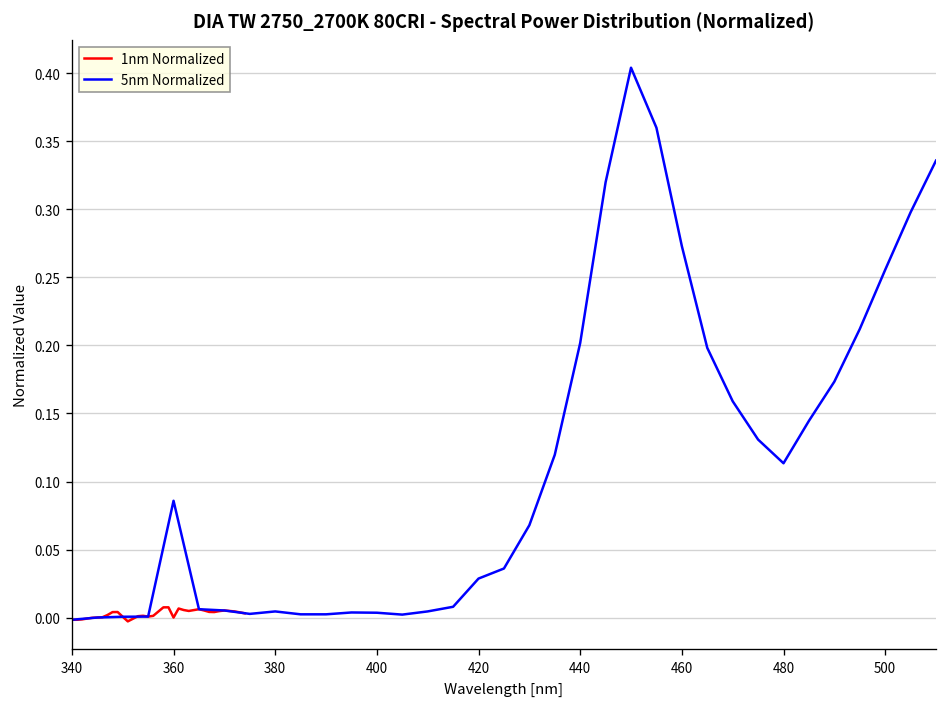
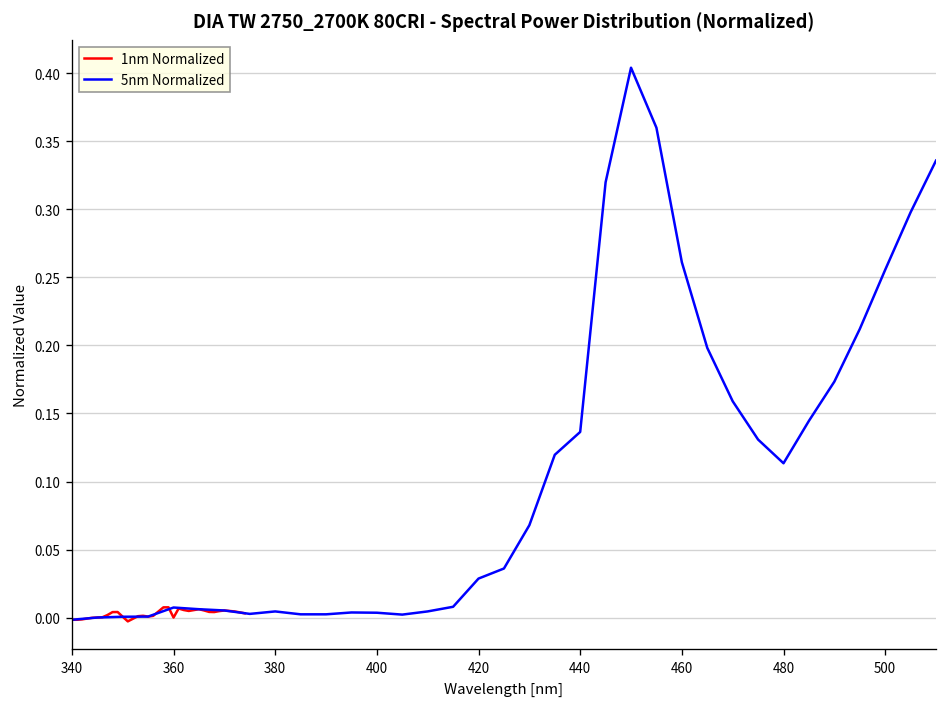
  {
    "1nm Normalized": {
      "360": 0.000
    },
    "5nm Normalized": {
-     "360": 0.086,
+     "360": 0.007,
      "380": 0.005,
      "400": 0.004,
      "420": 0.029,
-     "440": 0.202,
-     "460": 0.273,
+     "440": 0.136,
+     "460": 0.261,
      "480": 0.113,
      "500": 0.255
    }
  }
